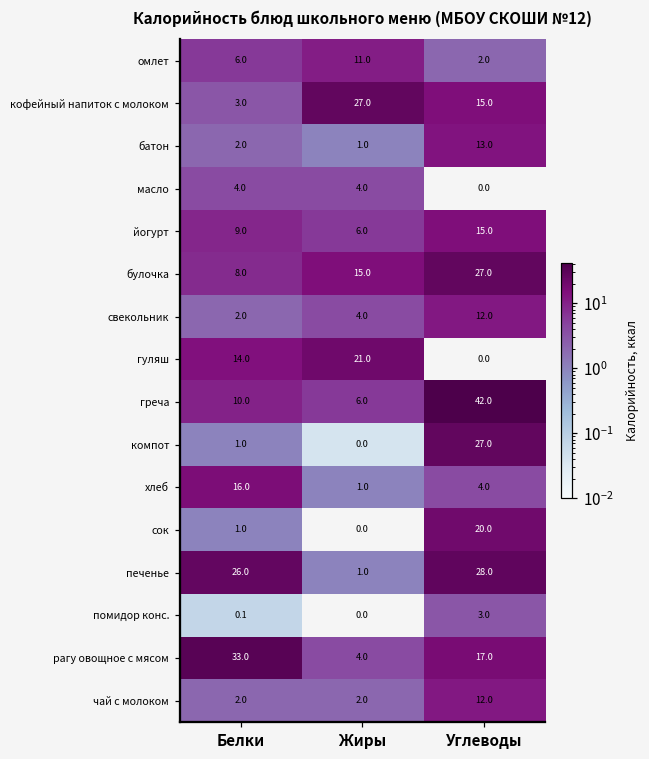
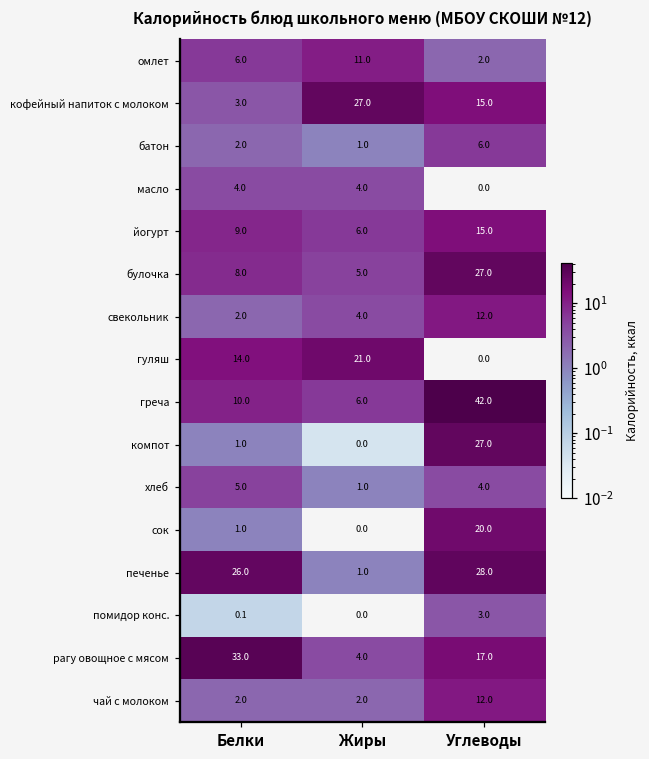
  {
    "омлет": {
      "Белки": 6.0,
      "Жиры": 11.0,
      "Углеводы": 2.0
    },
    "кофейный напиток с молоком": {
      "Белки": 3.0,
      "Жиры": 27.0,
      "Углеводы": 15.0
    },
    "батон": {
      "Белки": 2.0,
      "Жиры": 1.0,
-     "Углеводы": 13.0
+     "Углеводы": 6.0
    },
    "масло": {
      "Белки": 4.0,
      "Жиры": 4.0,
      "Углеводы": 0.0
    },
    "йогурт": {
      "Белки": 9.0,
      "Жиры": 6.0,
      "Углеводы": 15.0
    },
    "булочка": {
      "Белки": 8.0,
-     "Жиры": 15.0,
+     "Жиры": 5.0,
      "Углеводы": 27.0
    },
    "свекольник": {
      "Белки": 2.0,
      "Жиры": 4.0,
      "Углеводы": 12.0
    },
    "гуляш": {
      "Белки": 14.0,
      "Жиры": 21.0,
      "Углеводы": 0.0
    },
    "греча": {
      "Белки": 10.0,
      "Жиры": 6.0,
      "Углеводы": 42.0
    },
    "компот": {
      "Белки": 1.0,
      "Жиры": 0.0,
      "Углеводы": 27.0
    },
    "хлеб": {
-     "Белки": 16.0,
+     "Белки": 5.0,
      "Жиры": 1.0,
      "Углеводы": 4.0
    },
    "сок": {
      "Белки": 1.0,
      "Жиры": 0.0,
      "Углеводы": 20.0
    },
    "печенье": {
      "Белки": 26.0,
      "Жиры": 1.0,
      "Углеводы": 28.0
    },
    "помидор конс.": {
      "Белки": 0.1,
      "Жиры": 0.0,
      "Углеводы": 3.0
    },
    "рагу овощное с мясом": {
      "Белки": 33.0,
      "Жиры": 4.0,
      "Углеводы": 17.0
    },
    "чай с молоком": {
      "Белки": 2.0,
      "Жиры": 2.0,
      "Углеводы": 12.0
    }
  }
